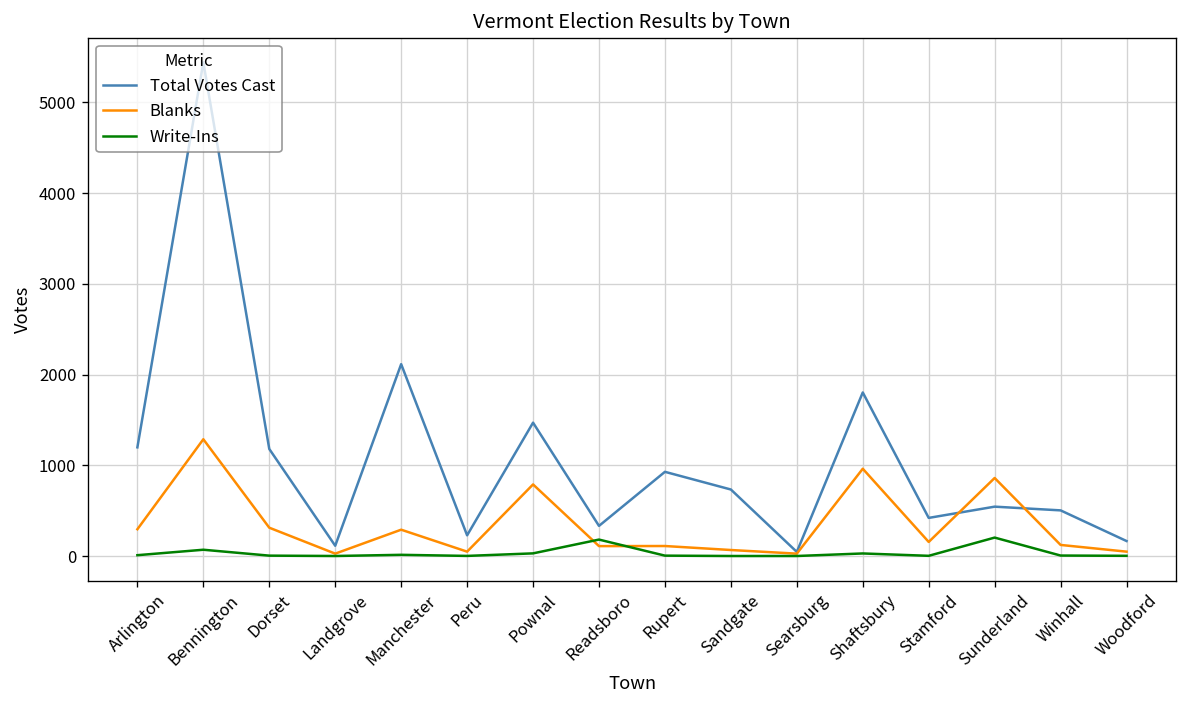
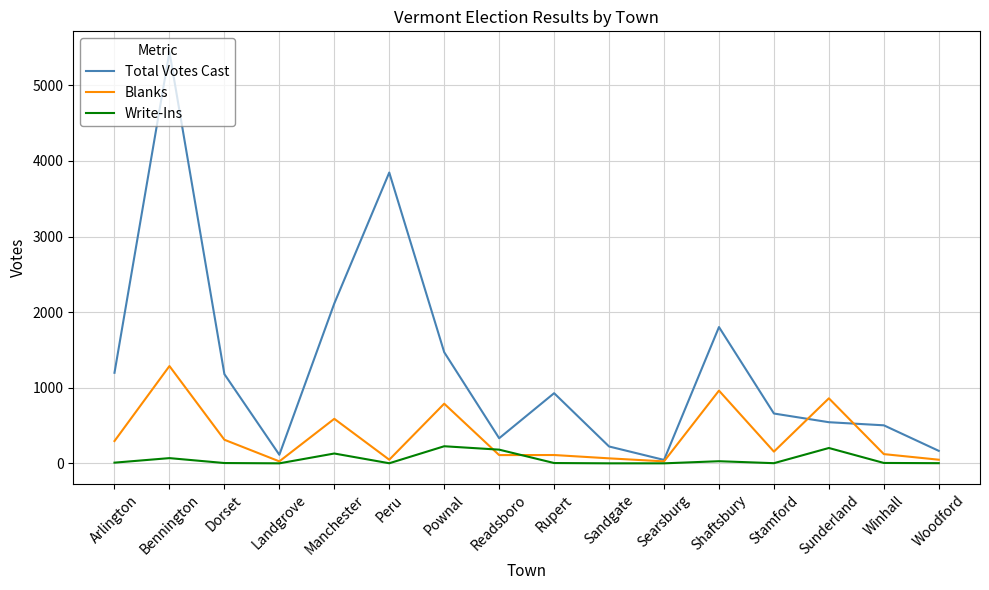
  {
    "Total Votes Cast": {
      "Arlington": 1200,
      "Dorset": 1200,
      "Landgrove": 100,
      "Manchester": 2100,
-     "Peru": 200,
+     "Peru": 3800,
      "Pownal": 1500,
      "Readsboro": 300,
      "Rupert": 900,
-     "Sandgate": 700,
+     "Sandgate": 200,
      "Shaftsbury": 1800,
-     "Stamford": 400,
+     "Stamford": 700,
      "Sunderland": 500,
      "Winhall": 500,
      "Woodford": 200
    },
    "Blanks": {
      "Arlington": 300,
      "Bennington": 1300,
      "Dorset": 300,
-     "Manchester": 300,
+     "Manchester": 600,
      "Peru": 0,
      "Pownal": 800,
      "Readsboro": 100,
      "Rupert": 100,
      "Sandgate": 100,
      "Shaftsbury": 1000,
      "Stamford": 200,
      "Sunderland": 900,
      "Winhall": 100,
      "Woodford": 0
    },
    "Write-Ins": {
      "Arlington": 0,
      "Bennington": 100,
      "Dorset": 0,
-     "Manchester": 0,
+     "Manchester": 100,
      "Peru": 0,
-     "Pownal": 0,
+     "Pownal": 200,
      "Readsboro": 200,
      "Rupert": 0,
      "Sandgate": 0,
      "Shaftsbury": 0,
      "Stamford": 0,
      "Sunderland": 200,
      "Winhall": 0,
      "Woodford": 0
    }
  }
